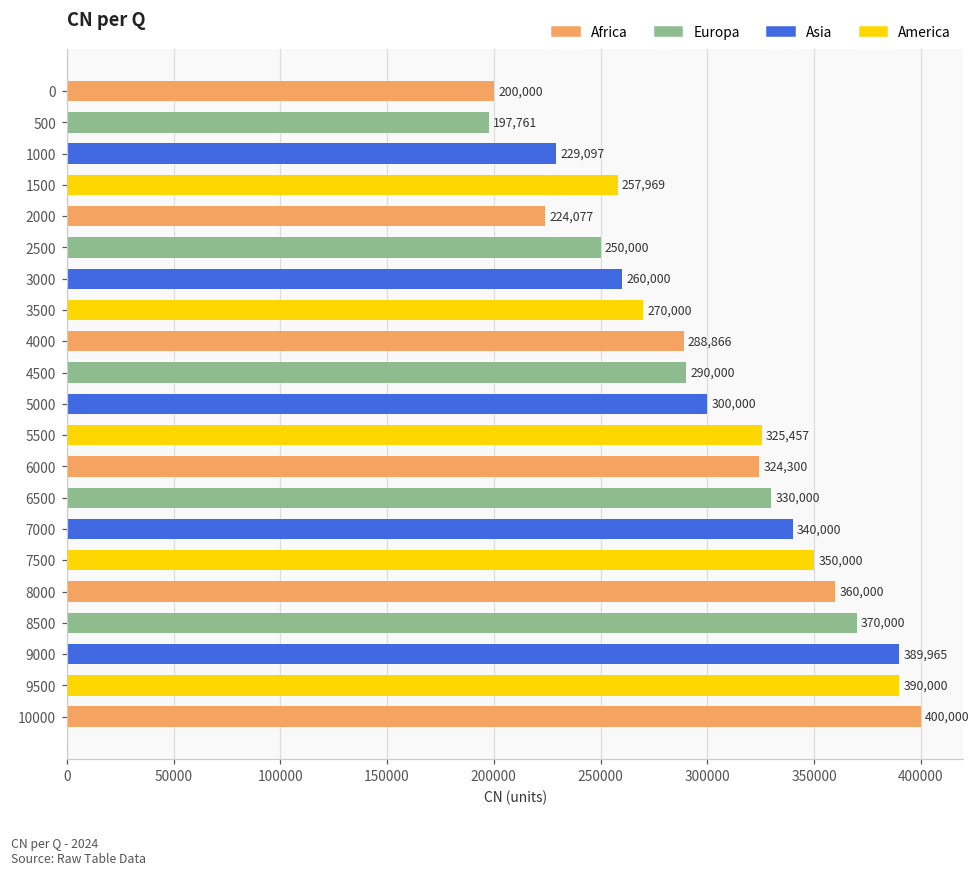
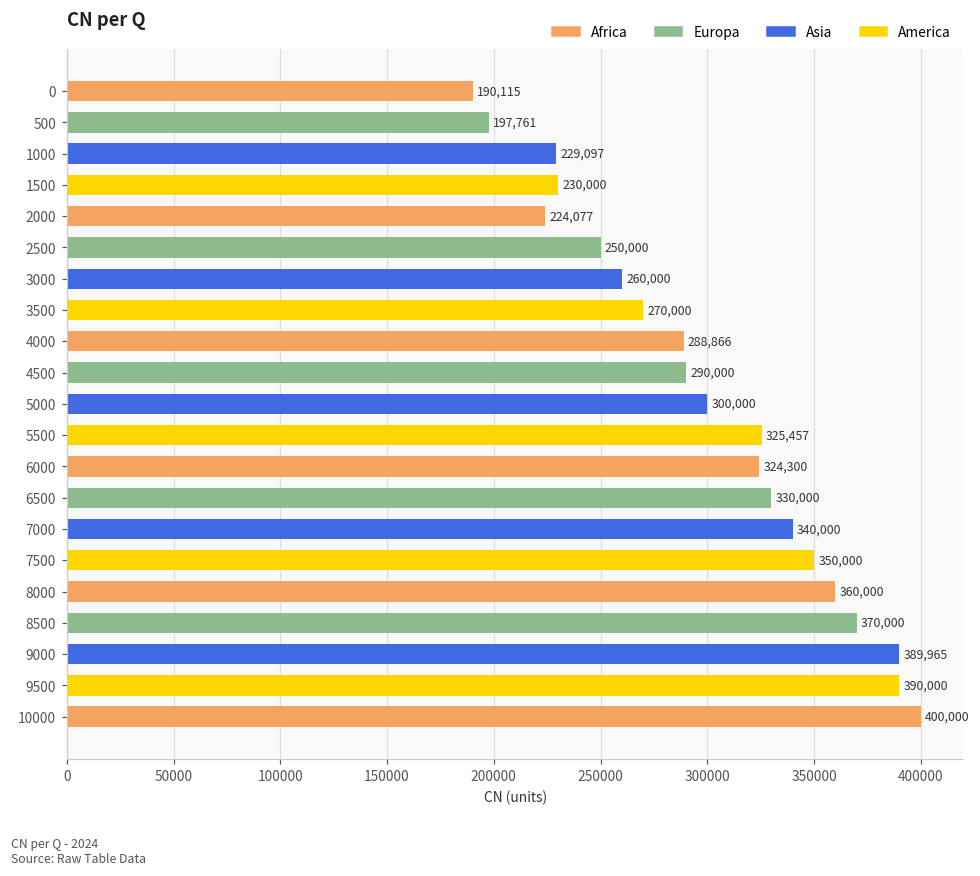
  {
-   "0": "200,000",
+   "0": "190,115",
    "500": "197,761",
    "1000": "229,097",
-   "1500": "257,969",
+   "1500": "230,000",
    "2000": "224,077",
    "2500": "250,000",
    "3000": "260,000",
    "3500": "270,000",
    "4000": "288,866",
    "4500": "290,000",
    "5000": "300,000",
    "5500": "325,457",
    "6000": "324,300",
    "6500": "330,000",
    "7000": "340,000",
    "7500": "350,000",
    "8000": "360,000",
    "8500": "370,000",
    "9000": "389,965",
    "9500": "390,000",
    "10000": "400,000"
  }
